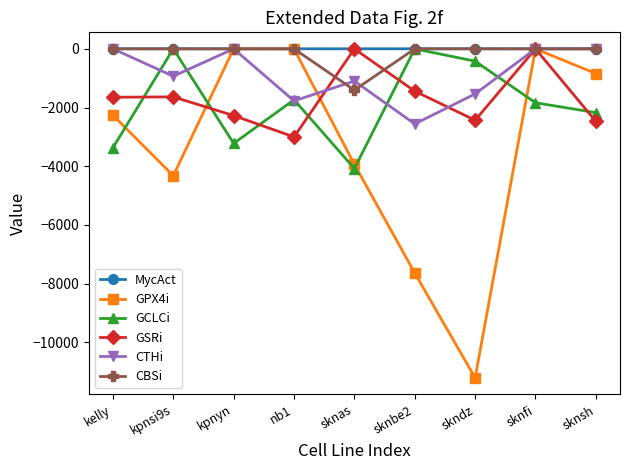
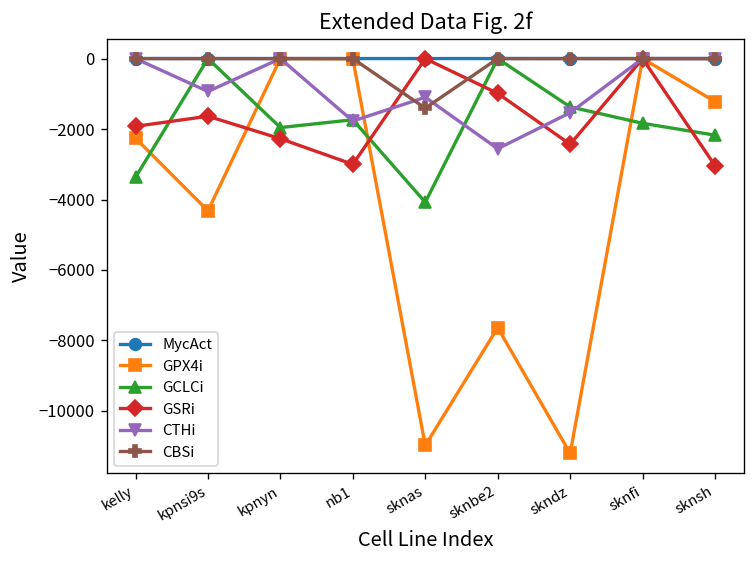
  {
    "GPX4i": {
      "kelly": -2300,
      "kpnsi9s": -4300,
-     "sknas": -3900,
+     "sknas": -11000,
      "sknbe2": -7600,
      "skndz": -11200,
-     "sknsh": -800
+     "sknsh": -1200
    },
    "GCLCi": {
      "kelly": -3400,
-     "kpnyn": -3200,
+     "kpnyn": -2000,
      "sknas": -4100,
-     "skndz": -400,
+     "skndz": -1400,
      "sknfi": -1800,
      "sknsh": -2200
    },
    "GSRi": {
-     "kelly": -1700,
+     "kelly": -1900,
      "kpnsi9s": -1600,
      "kpnyn": -2300,
      "nb1": -3000,
-     "sknbe2": -1400,
+     "sknbe2": -1000,
      "skndz": -2400,
-     "sknsh": -2500
+     "sknsh": -3000
    },
    "CTHi": {
      "kpnsi9s": -900,
      "sknas": -1100,
      "sknbe2": -2600,
      "skndz": -1500
    },
    "CBSi": {
      "sknas": -1400
    }
  }
